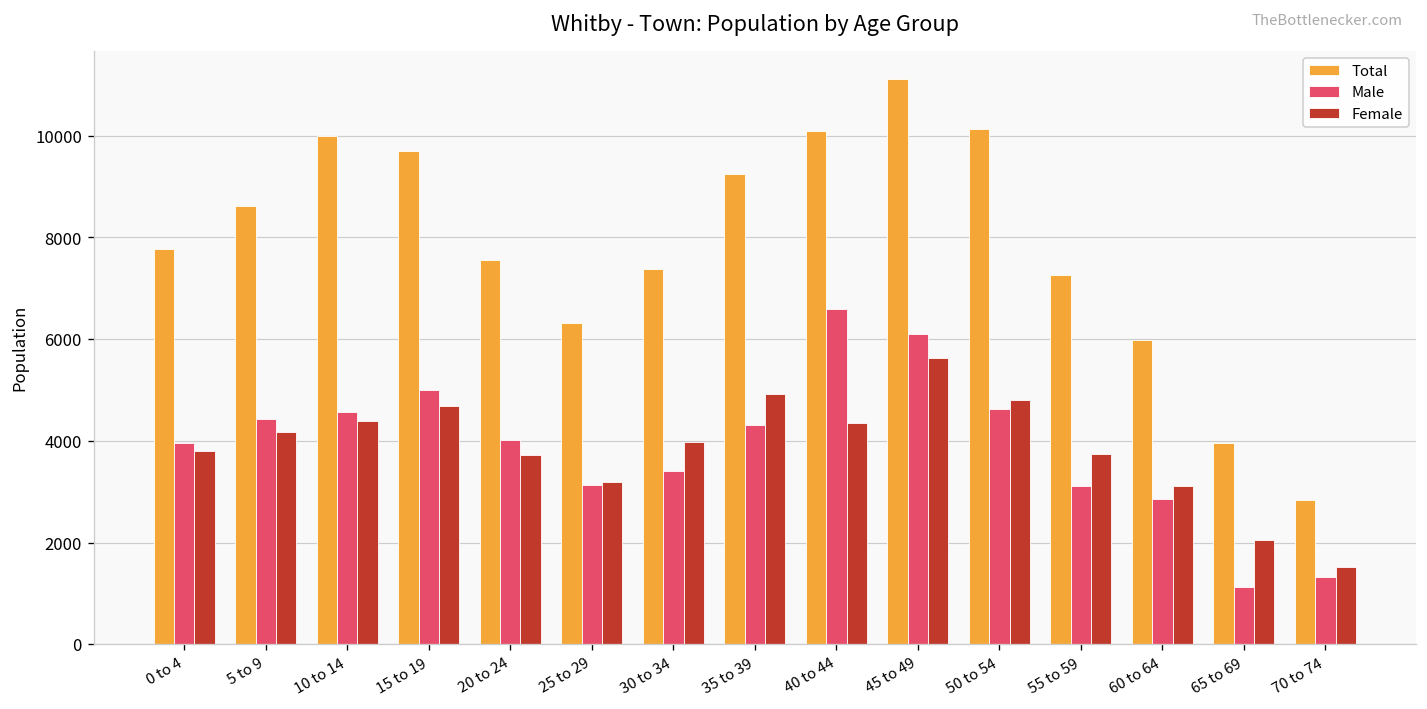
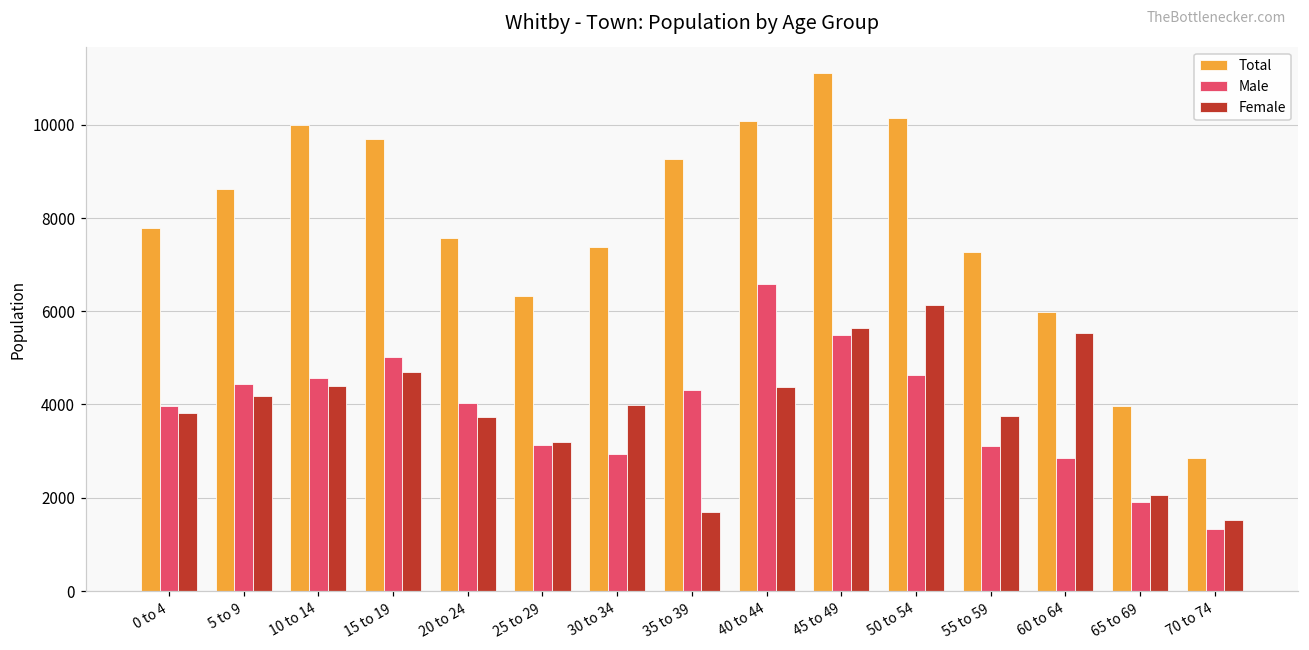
  {
    "Total": {
      "0 to 4": 7800,
      "5 to 9": 8600,
      "10 to 14": 10000,
      "15 to 19": 9700,
      "20 to 24": 7600,
      "25 to 29": 6300,
      "30 to 34": 7400,
      "35 to 39": 9300,
      "40 to 44": 10100,
      "45 to 49": 11100,
      "50 to 54": 10100,
      "55 to 59": 7300,
      "60 to 64": 6000,
      "65 to 69": 4000,
      "70 to 74": 2800
    },
    "Male": {
      "0 to 4": 4000,
      "5 to 9": 4400,
      "10 to 14": 4600,
      "15 to 19": 5000,
      "20 to 24": 4000,
      "25 to 29": 3100,
-     "30 to 34": 3400,
+     "30 to 34": 2900,
      "35 to 39": 4300,
      "40 to 44": 6600,
-     "45 to 49": 6100,
+     "45 to 49": 5500,
      "50 to 54": 4600,
      "55 to 59": 3100,
      "60 to 64": 2900,
-     "65 to 69": 1100,
+     "65 to 69": 1900,
      "70 to 74": 1300
    },
    "Female": {
      "0 to 4": 3800,
      "5 to 9": 4200,
      "10 to 14": 4400,
      "15 to 19": 4700,
      "20 to 24": 3700,
      "25 to 29": 3200,
      "30 to 34": 4000,
-     "35 to 39": 4900,
+     "35 to 39": 1700,
      "40 to 44": 4400,
      "45 to 49": 5600,
-     "50 to 54": 4800,
+     "50 to 54": 6100,
      "55 to 59": 3700,
-     "60 to 64": 3100,
+     "60 to 64": 5500,
      "65 to 69": 2100,
      "70 to 74": 1500
    }
  }
